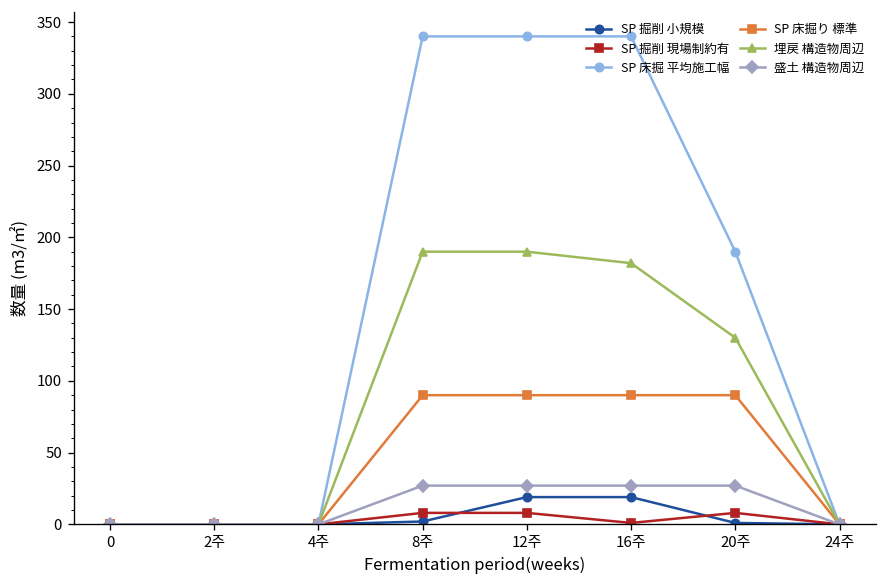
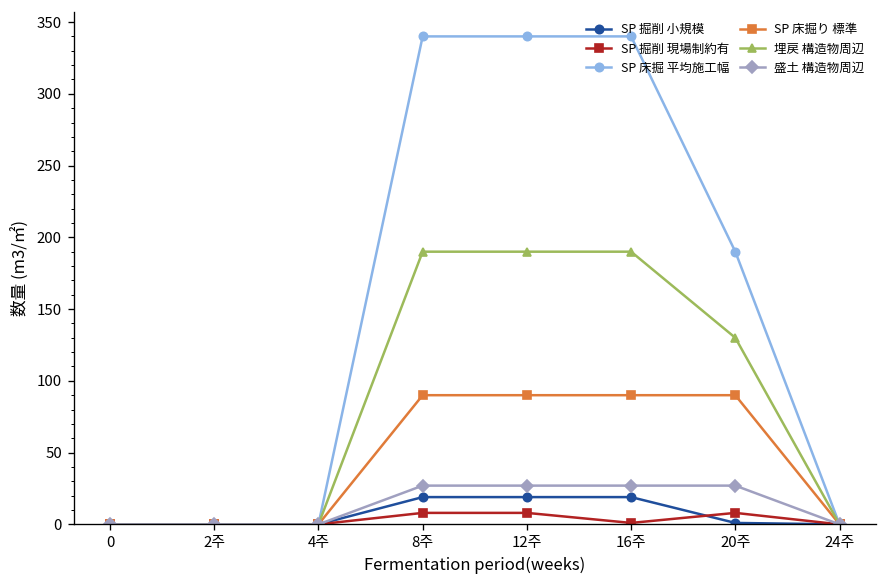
  {
    "SP 掘削 小規模": {
-     "8주": 2,
+     "8주": 19,
      "12주": 19,
      "16주": 19,
      "20주": 1
    },
    "SP 掘削 現場制約有": {
      "8주": 8,
      "12주": 8,
      "16주": 1,
      "20주": 8
    },
    "SP 床掘り 標準": {
      "8주": 90,
      "12주": 90,
      "16주": 90,
      "20주": 90
    },
    "埋戻 構造物周辺": {
      "8주": 190,
      "12주": 190,
-     "16주": 182,
+     "16주": 190,
      "20주": 130
    }
  }
